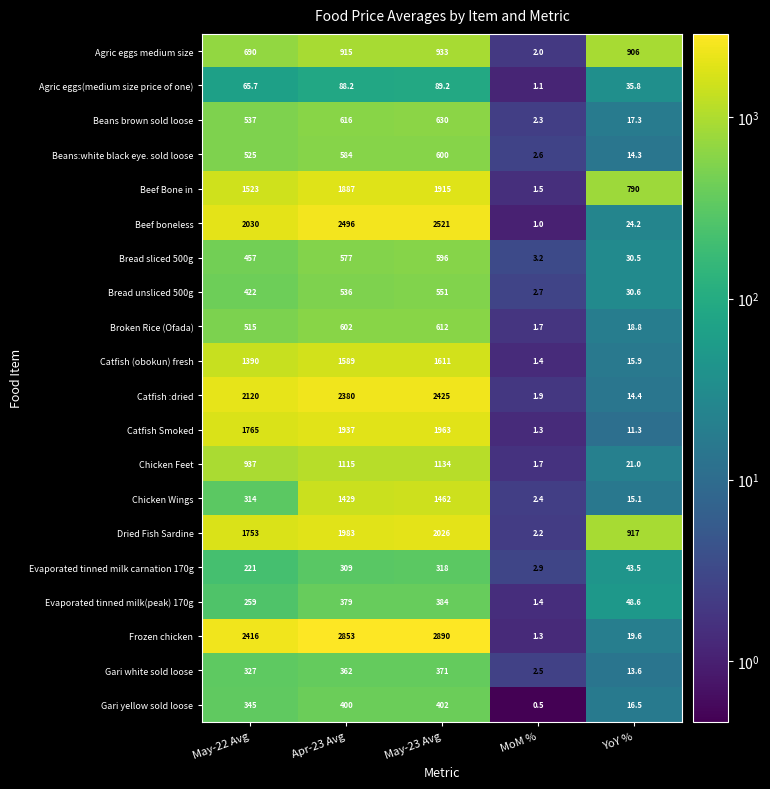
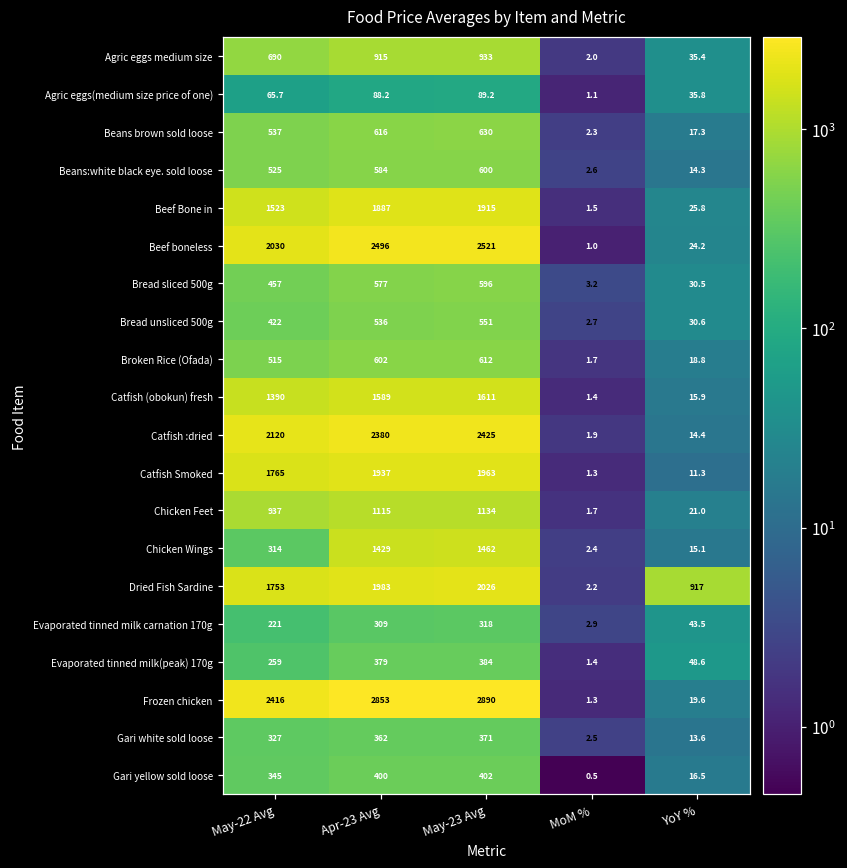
  {
    "Agric eggs medium size": {
      "May-22 Avg": 690,
      "Apr-23 Avg": 915,
      "May-23 Avg": 933,
      "MoM %": 2.0,
-     "YoY %": 906
+     "YoY %": 35.4
    },
    "Agric eggs(medium size price of one)": {
      "May-22 Avg": 65.7,
      "Apr-23 Avg": 88.2,
      "May-23 Avg": 89.2,
      "MoM %": 1.1,
      "YoY %": 35.8
    },
    "Beans brown sold loose": {
      "May-22 Avg": 537,
      "Apr-23 Avg": 616,
      "May-23 Avg": 630,
      "MoM %": 2.3,
      "YoY %": 17.3
    },
    "Beans:white black eye. sold loose": {
      "May-22 Avg": 525,
      "Apr-23 Avg": 584,
      "May-23 Avg": 600,
      "MoM %": 2.6,
      "YoY %": 14.3
    },
    "Beef Bone in": {
      "May-22 Avg": 1523,
      "Apr-23 Avg": 1887,
      "May-23 Avg": 1915,
      "MoM %": 1.5,
-     "YoY %": 790
+     "YoY %": 25.8
    },
    "Beef boneless": {
      "May-22 Avg": 2030,
      "Apr-23 Avg": 2496,
      "May-23 Avg": 2521,
      "MoM %": 1.0,
      "YoY %": 24.2
    },
    "Bread sliced 500g": {
      "May-22 Avg": 457,
      "Apr-23 Avg": 577,
      "May-23 Avg": 596,
      "MoM %": 3.2,
      "YoY %": 30.5
    },
    "Bread unsliced 500g": {
      "May-22 Avg": 422,
      "Apr-23 Avg": 536,
      "May-23 Avg": 551,
      "MoM %": 2.7,
      "YoY %": 30.6
    },
    "Broken Rice (Ofada)": {
      "May-22 Avg": 515,
      "Apr-23 Avg": 602,
      "May-23 Avg": 612,
      "MoM %": 1.7,
      "YoY %": 18.8
    },
    "Catfish (obokun) fresh": {
      "May-22 Avg": 1390,
      "Apr-23 Avg": 1589,
      "May-23 Avg": 1611,
      "MoM %": 1.4,
      "YoY %": 15.9
    },
    "Catfish :dried": {
      "May-22 Avg": 2120,
      "Apr-23 Avg": 2380,
      "May-23 Avg": 2425,
      "MoM %": 1.9,
      "YoY %": 14.4
    },
    "Catfish Smoked": {
      "May-22 Avg": 1765,
      "Apr-23 Avg": 1937,
      "May-23 Avg": 1963,
      "MoM %": 1.3,
      "YoY %": 11.3
    },
    "Chicken Feet": {
      "May-22 Avg": 937,
      "Apr-23 Avg": 1115,
      "May-23 Avg": 1134,
      "MoM %": 1.7,
      "YoY %": 21.0
    },
    "Chicken Wings": {
      "May-22 Avg": 314,
      "Apr-23 Avg": 1429,
      "May-23 Avg": 1462,
      "MoM %": 2.4,
      "YoY %": 15.1
    },
    "Dried Fish Sardine": {
      "May-22 Avg": 1753,
      "Apr-23 Avg": 1983,
      "May-23 Avg": 2026,
      "MoM %": 2.2,
      "YoY %": 917
    },
    "Evaporated tinned milk carnation 170g": {
      "May-22 Avg": 221,
      "Apr-23 Avg": 309,
      "May-23 Avg": 318,
      "MoM %": 2.9,
      "YoY %": 43.5
    },
    "Evaporated tinned milk(peak) 170g": {
      "May-22 Avg": 259,
      "Apr-23 Avg": 379,
      "May-23 Avg": 384,
      "MoM %": 1.4,
      "YoY %": 48.6
    },
    "Frozen chicken": {
      "May-22 Avg": 2416,
      "Apr-23 Avg": 2853,
      "May-23 Avg": 2890,
      "MoM %": 1.3,
      "YoY %": 19.6
    },
    "Gari white sold loose": {
      "May-22 Avg": 327,
      "Apr-23 Avg": 362,
      "May-23 Avg": 371,
      "MoM %": 2.5,
      "YoY %": 13.6
    },
    "Gari yellow sold loose": {
      "May-22 Avg": 345,
      "Apr-23 Avg": 400,
      "May-23 Avg": 402,
      "MoM %": 0.5,
      "YoY %": 16.5
    }
  }
